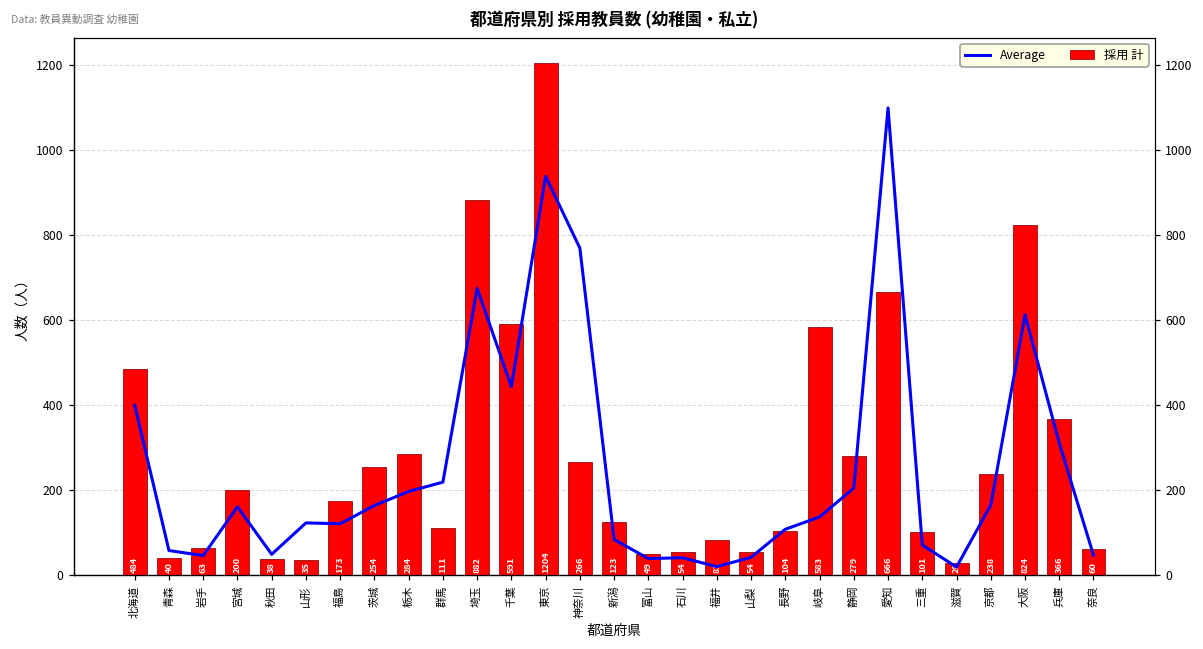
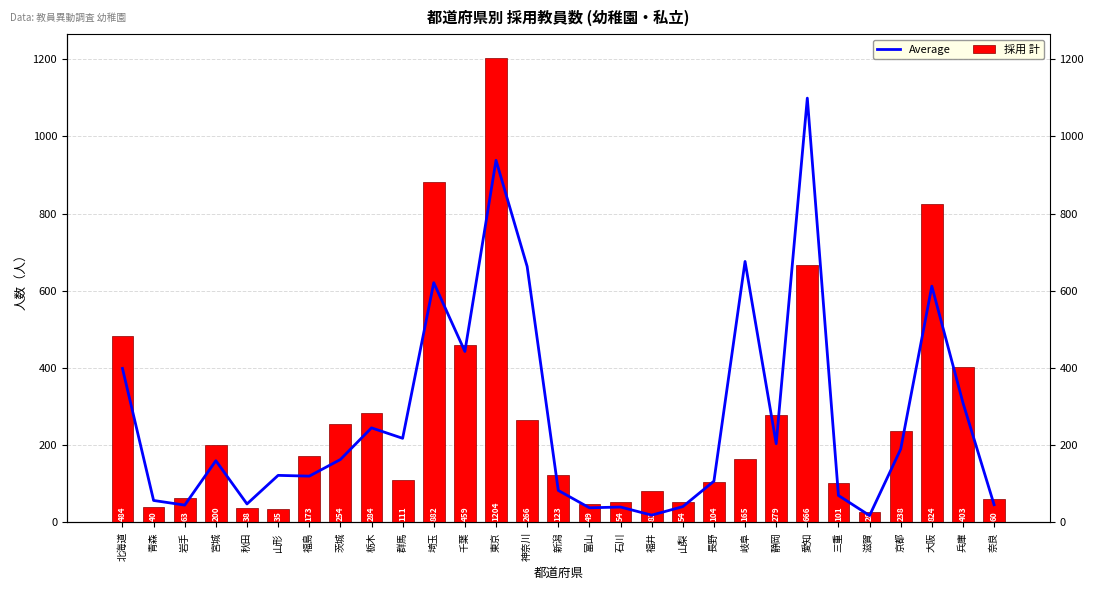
  {
    "Average": {
      "北海道": 400,
      "青森": 60,
      "岩手": 50,
      "宮城": 160,
      "秋田": 50,
      "山形": 120,
      "福島": 120,
      "茨城": 160,
-     "栃木": 200,
+     "栃木": 250,
      "群馬": 220,
-     "埼玉": 670,
+     "埼玉": 620,
      "千葉": 440,
      "東京": 940,
-     "神奈川": 770,
+     "神奈川": 660,
      "新潟": 80,
      "富山": 40,
      "石川": 40,
      "福井": 20,
      "山梨": 40,
      "長野": 110,
-     "岐阜": 140,
+     "岐阜": 680,
      "静岡": 200,
      "愛知": 1100,
      "三重": 70,
      "滋賀": 20,
-     "京都": 160,
+     "京都": 190,
      "大阪": 610,
      "兵庫": 310,
      "奈良": 50
    },
    "採用 計": {
      "北海道": 484,
      "青森": 40,
      "岩手": 63,
      "宮城": 200,
      "秋田": 38,
      "山形": 35,
      "福島": 173,
      "茨城": 254,
      "栃木": 284,
      "群馬": 111,
      "埼玉": 882,
-     "千葉": 591,
+     "千葉": 459,
      "東京": 1204,
      "神奈川": 266,
      "新潟": 123,
      "富山": 49,
      "石川": 54,
      "山梨": 54,
      "長野": 104,
-     "岐阜": 583,
+     "岐阜": 165,
      "静岡": 279,
      "愛知": 666,
      "三重": 101,
      "京都": 238,
      "大阪": 824,
-     "兵庫": 366,
+     "兵庫": 403,
      "奈良": 60
    }
  }
